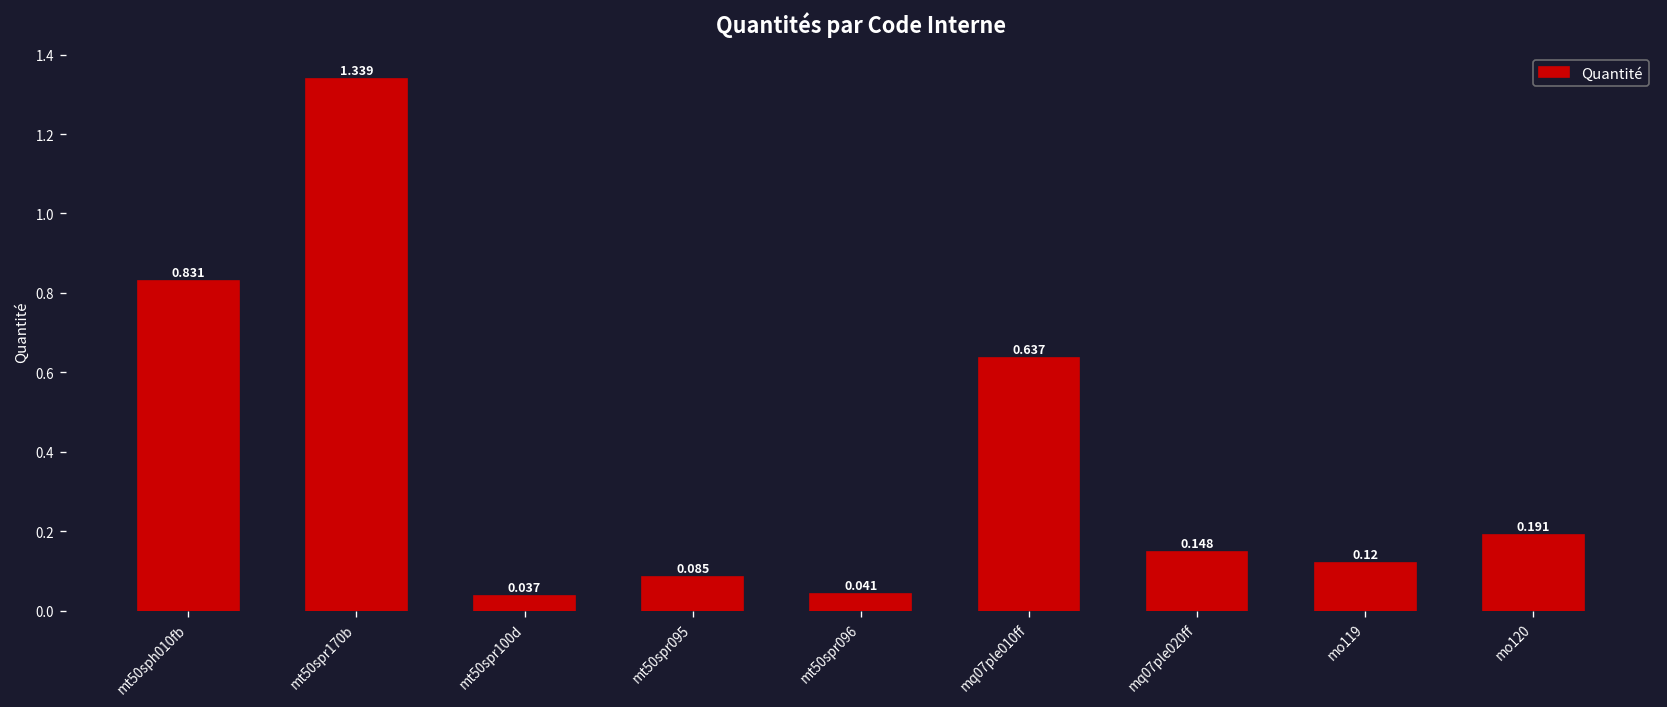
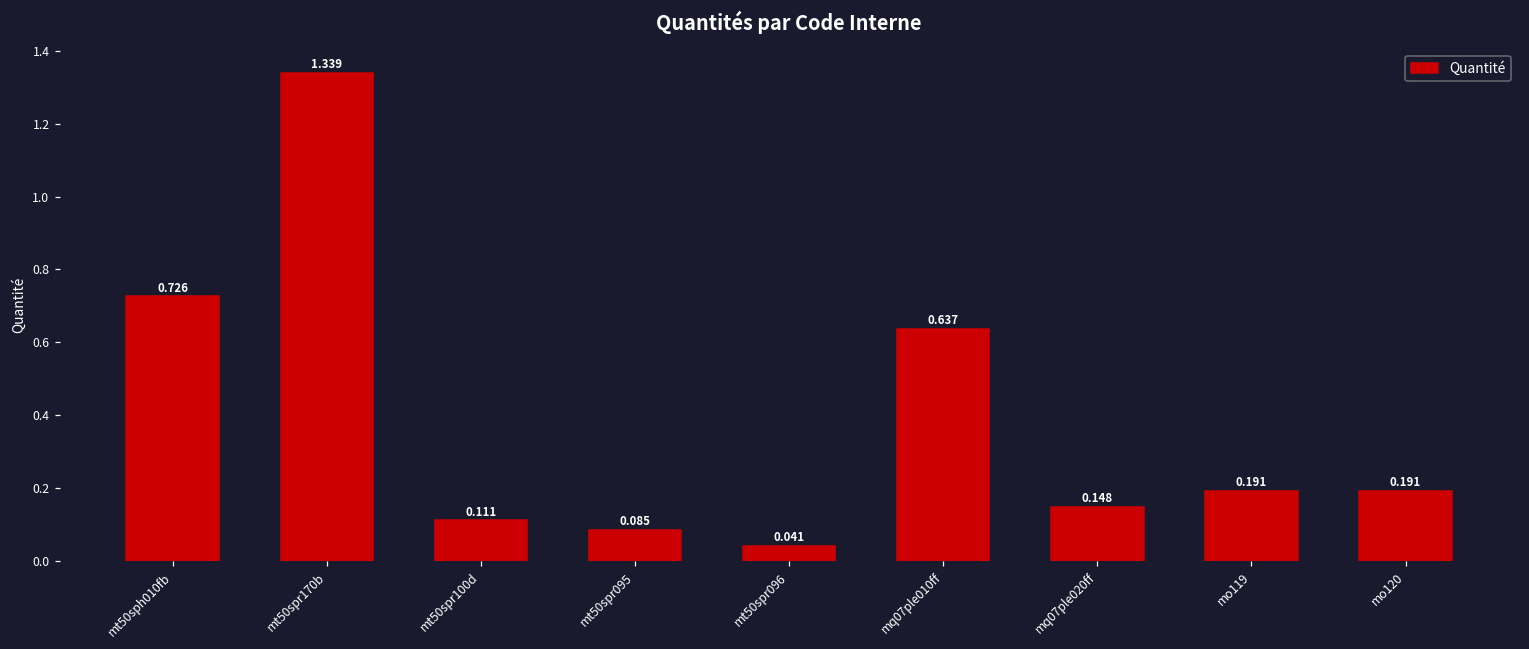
  {
-   "mt50sph010fb": 0.831,
+   "mt50sph010fb": 0.726,
    "mt50spr170b": 1.339,
-   "mt50spr100d": 0.037,
+   "mt50spr100d": 0.111,
    "mt50spr095": 0.085,
    "mt50spr096": 0.041,
    "mq07ple010ff": 0.637,
    "mq07ple020ff": 0.148,
-   "mo119": 0.12,
+   "mo119": 0.191,
    "mo120": 0.191
  }
